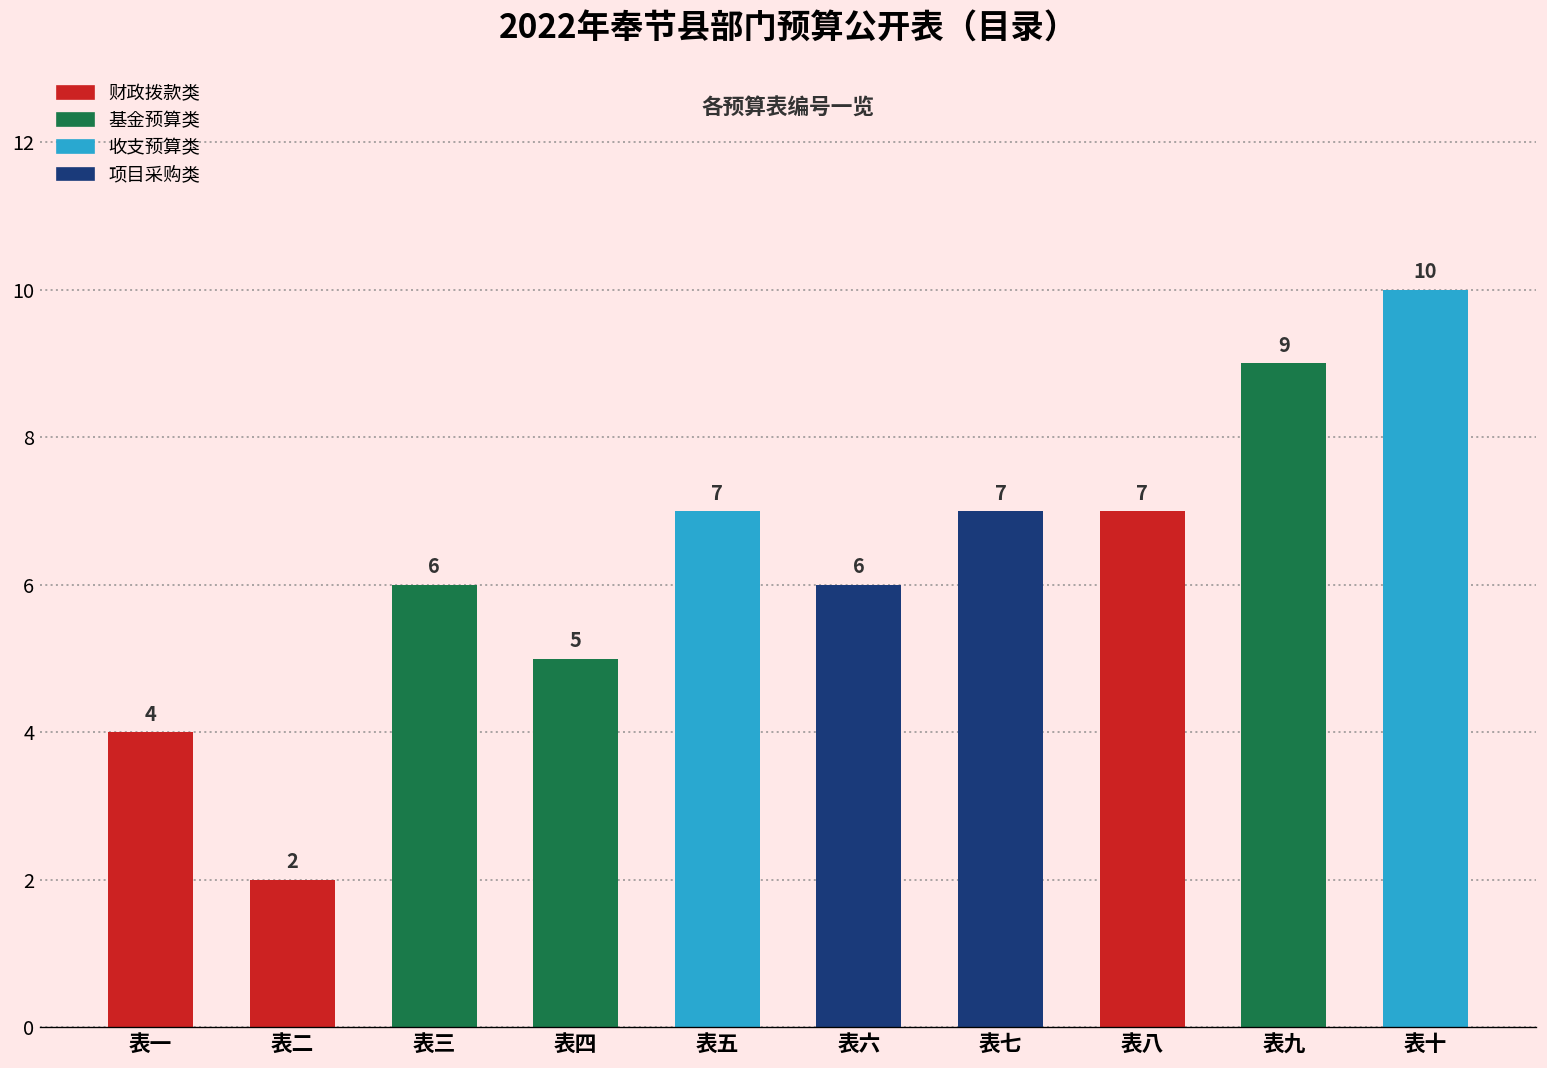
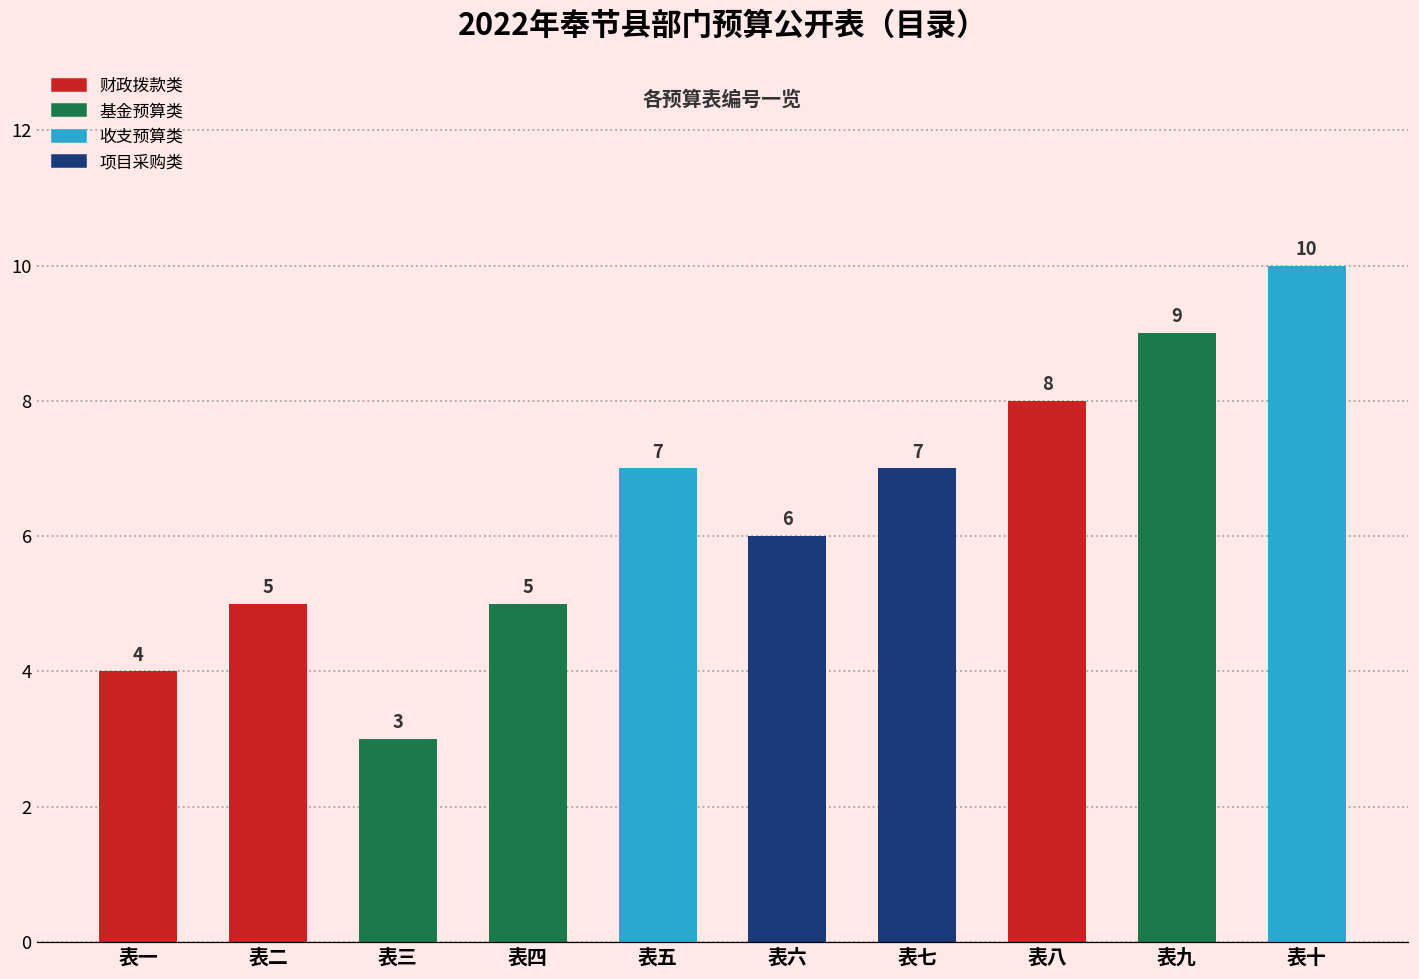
  {
    "表一": 4,
-   "表二": 2,
-   "表三": 6,
+   "表二": 5,
+   "表三": 3,
    "表四": 5,
    "表五": 7,
    "表六": 6,
    "表七": 7,
-   "表八": 7,
+   "表八": 8,
    "表九": 9,
    "表十": 10
  }
